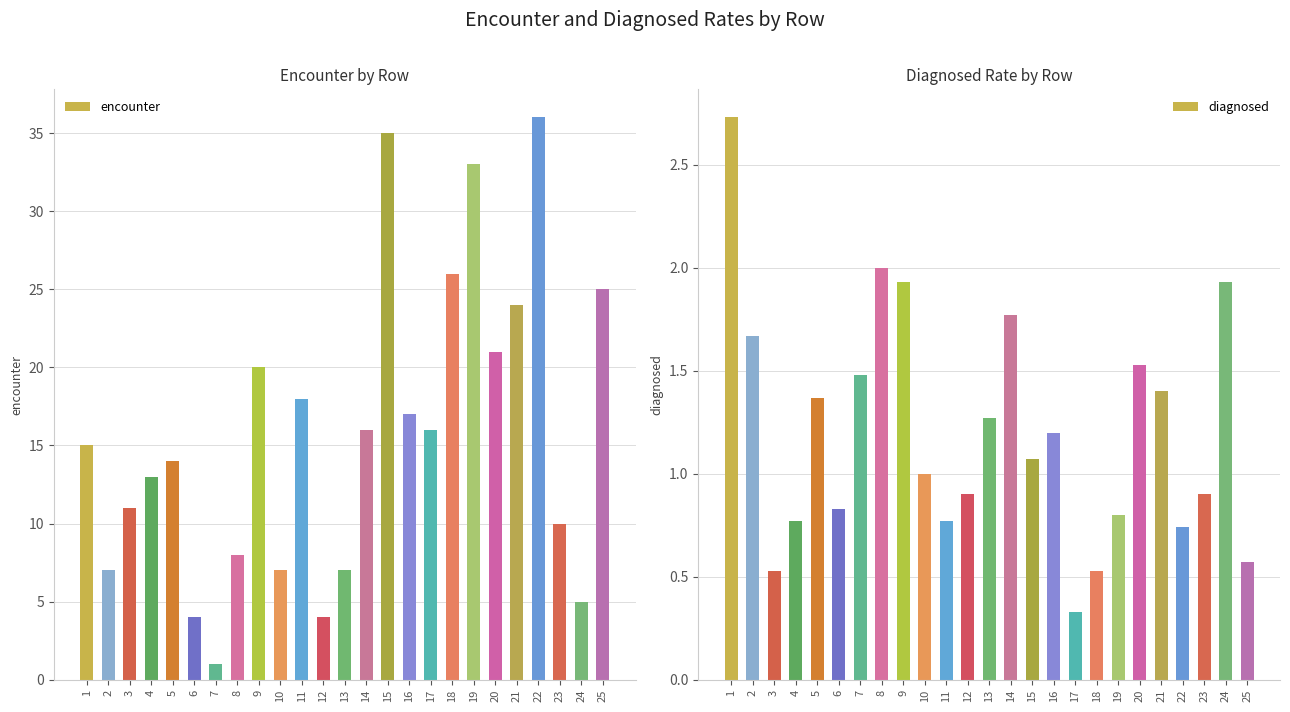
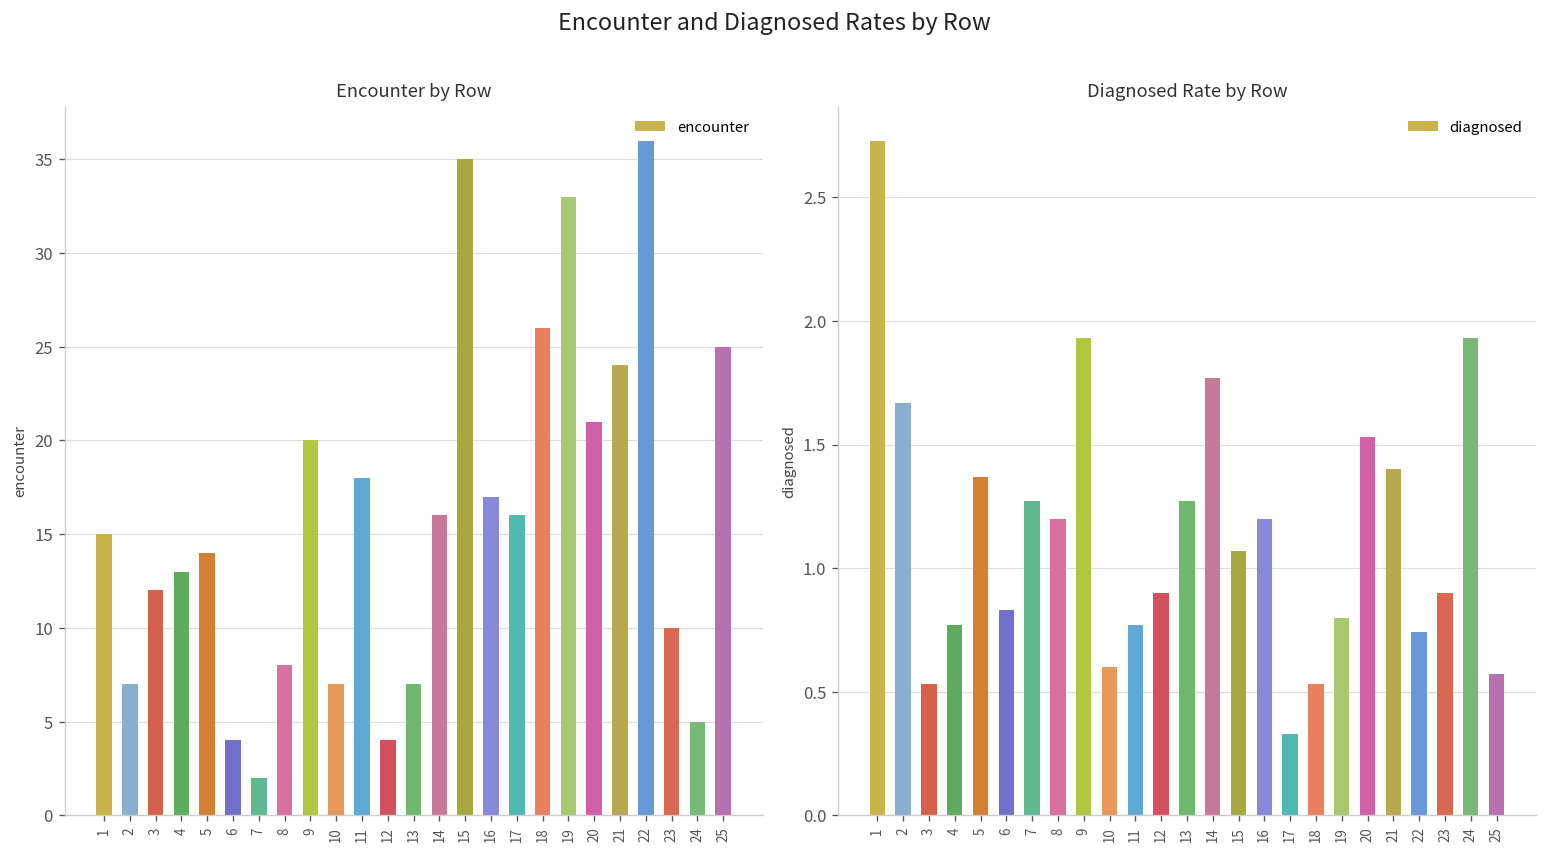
  {
    "Encounter by Row": {
      "1": 15,
      "2": 7,
-     "3": 11,
+     "3": 12,
      "4": 13,
      "5": 14,
      "6": 4,
-     "7": 1,
+     "7": 2,
      "8": 8,
      "9": 20,
      "10": 7,
      "11": 18,
      "12": 4,
      "13": 7,
      "14": 16,
      "15": 35,
      "16": 17,
      "17": 16,
      "18": 26,
      "19": 33,
      "20": 21,
      "21": 24,
      "22": 36,
      "23": 10,
      "24": 5,
      "25": 25
    },
    "Diagnosed Rate by Row": {
      "1": 2.73,
      "2": 1.67,
      "3": 0.53,
      "4": 0.77,
      "5": 1.37,
      "6": 0.83,
-     "7": 1.48,
-     "8": 2.0,
+     "7": 1.27,
+     "8": 1.2,
      "9": 1.93,
-     "10": 1.0,
+     "10": 0.6,
      "11": 0.77,
      "12": 0.90,
      "13": 1.27,
      "14": 1.77,
      "15": 1.07,
      "16": 1.20,
      "17": 0.33,
      "18": 0.53,
      "19": 0.80,
      "20": 1.53,
      "21": 1.40,
      "22": 0.74,
      "23": 0.90,
      "24": 1.93,
      "25": 0.57
    }
  }
